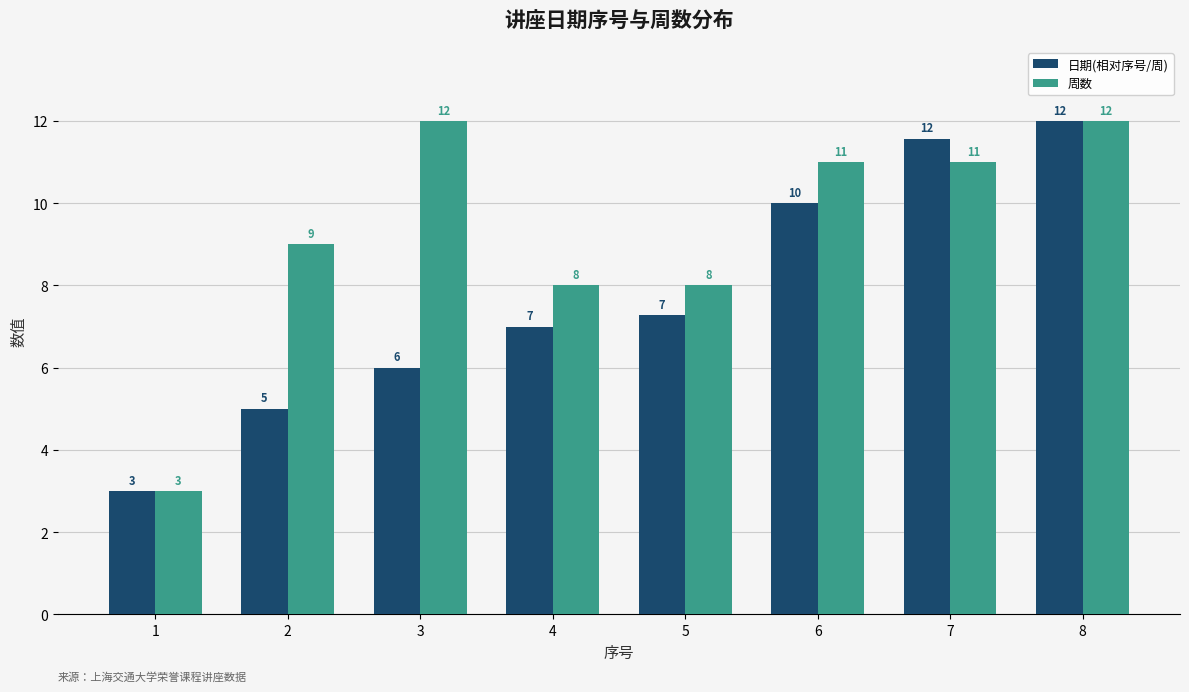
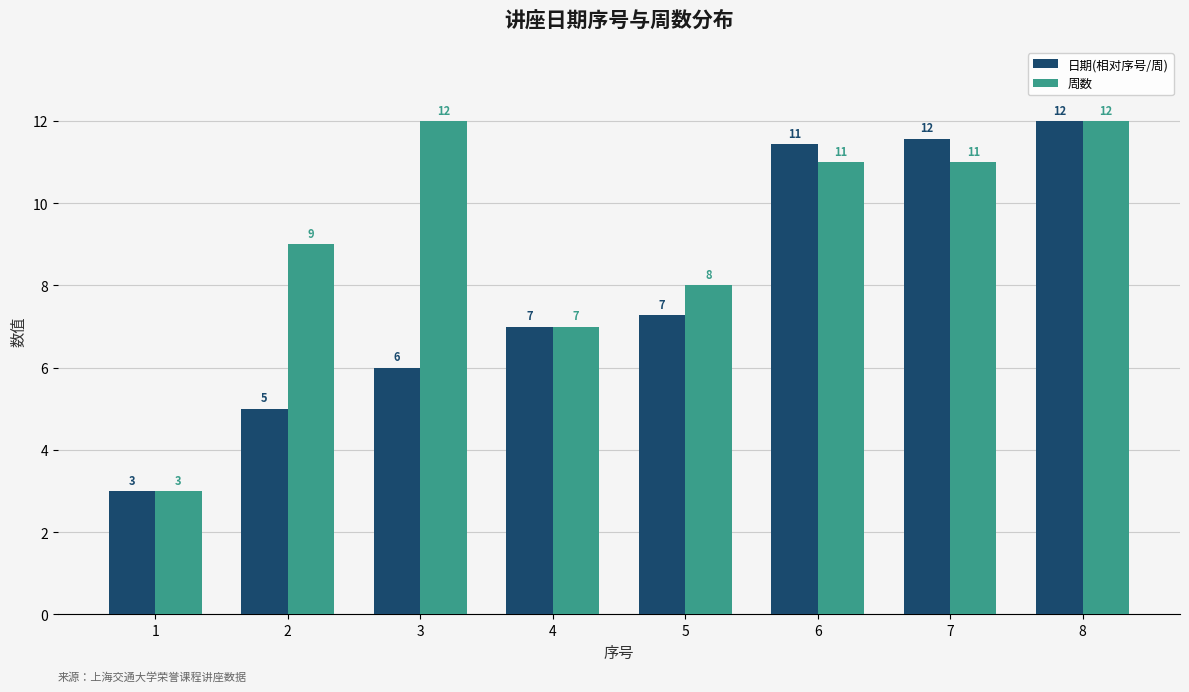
  {
    "日期(相对序号/周)": {
      "1": 3,
      "2": 5,
      "3": 6,
      "4": 7,
      "5": 7,
-     "6": 10,
+     "6": 11,
      "7": 12,
      "8": 12
    },
    "周数": {
      "1": 3,
      "2": 9,
      "3": 12,
-     "4": 8,
+     "4": 7,
      "5": 8,
      "6": 11,
      "7": 11,
      "8": 12
    }
  }
